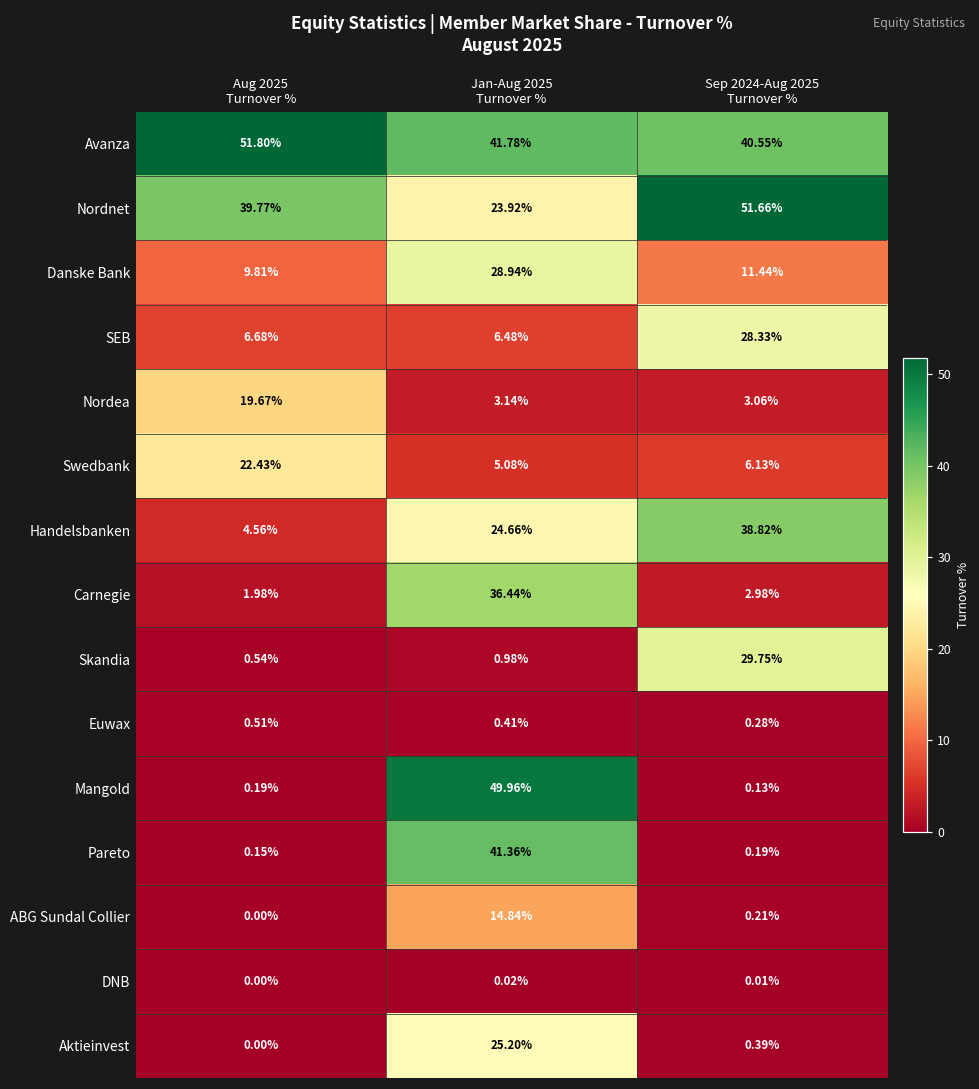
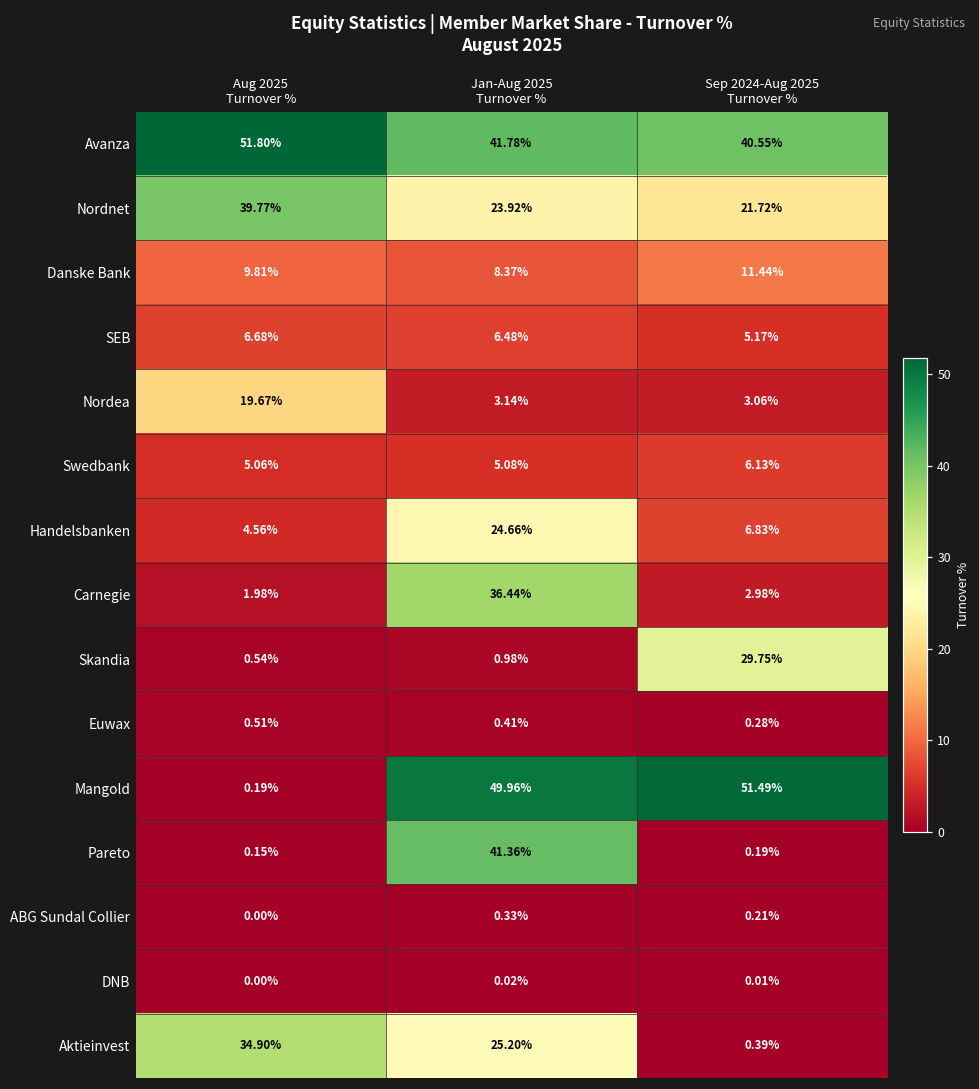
  {
    "Avanza": {
      "Aug 2025 Turnover %": "51.80%",
      "Jan-Aug 2025 Turnover %": "41.78%",
      "Sep 2024-Aug 2025 Turnover %": "40.55%"
    },
    "Nordnet": {
      "Aug 2025 Turnover %": "39.77%",
      "Jan-Aug 2025 Turnover %": "23.92%",
-     "Sep 2024-Aug 2025 Turnover %": "51.66%"
+     "Sep 2024-Aug 2025 Turnover %": "21.72%"
    },
    "Danske Bank": {
      "Aug 2025 Turnover %": "9.81%",
-     "Jan-Aug 2025 Turnover %": "28.94%",
+     "Jan-Aug 2025 Turnover %": "8.37%",
      "Sep 2024-Aug 2025 Turnover %": "11.44%"
    },
    "SEB": {
      "Aug 2025 Turnover %": "6.68%",
      "Jan-Aug 2025 Turnover %": "6.48%",
-     "Sep 2024-Aug 2025 Turnover %": "28.33%"
+     "Sep 2024-Aug 2025 Turnover %": "5.17%"
    },
    "Nordea": {
      "Aug 2025 Turnover %": "19.67%",
      "Jan-Aug 2025 Turnover %": "3.14%",
      "Sep 2024-Aug 2025 Turnover %": "3.06%"
    },
    "Swedbank": {
-     "Aug 2025 Turnover %": "22.43%",
+     "Aug 2025 Turnover %": "5.06%",
      "Jan-Aug 2025 Turnover %": "5.08%",
      "Sep 2024-Aug 2025 Turnover %": "6.13%"
    },
    "Handelsbanken": {
      "Aug 2025 Turnover %": "4.56%",
      "Jan-Aug 2025 Turnover %": "24.66%",
-     "Sep 2024-Aug 2025 Turnover %": "38.82%"
+     "Sep 2024-Aug 2025 Turnover %": "6.83%"
    },
    "Carnegie": {
      "Aug 2025 Turnover %": "1.98%",
      "Jan-Aug 2025 Turnover %": "36.44%",
      "Sep 2024-Aug 2025 Turnover %": "2.98%"
    },
    "Skandia": {
      "Aug 2025 Turnover %": "0.54%",
      "Jan-Aug 2025 Turnover %": "0.98%",
      "Sep 2024-Aug 2025 Turnover %": "29.75%"
    },
    "Euwax": {
      "Aug 2025 Turnover %": "0.51%",
      "Jan-Aug 2025 Turnover %": "0.41%",
      "Sep 2024-Aug 2025 Turnover %": "0.28%"
    },
    "Mangold": {
      "Aug 2025 Turnover %": "0.19%",
      "Jan-Aug 2025 Turnover %": "49.96%",
-     "Sep 2024-Aug 2025 Turnover %": "0.13%"
+     "Sep 2024-Aug 2025 Turnover %": "51.49%"
    },
    "Pareto": {
      "Aug 2025 Turnover %": "0.15%",
      "Jan-Aug 2025 Turnover %": "41.36%",
      "Sep 2024-Aug 2025 Turnover %": "0.19%"
    },
    "ABG Sundal Collier": {
      "Aug 2025 Turnover %": "0.00%",
-     "Jan-Aug 2025 Turnover %": "14.84%",
+     "Jan-Aug 2025 Turnover %": "0.33%",
      "Sep 2024-Aug 2025 Turnover %": "0.21%"
    },
    "DNB": {
      "Aug 2025 Turnover %": "0.00%",
      "Jan-Aug 2025 Turnover %": "0.02%",
      "Sep 2024-Aug 2025 Turnover %": "0.01%"
    },
    "Aktieinvest": {
-     "Aug 2025 Turnover %": "0.00%",
+     "Aug 2025 Turnover %": "34.90%",
      "Jan-Aug 2025 Turnover %": "25.20%",
      "Sep 2024-Aug 2025 Turnover %": "0.39%"
    }
  }
